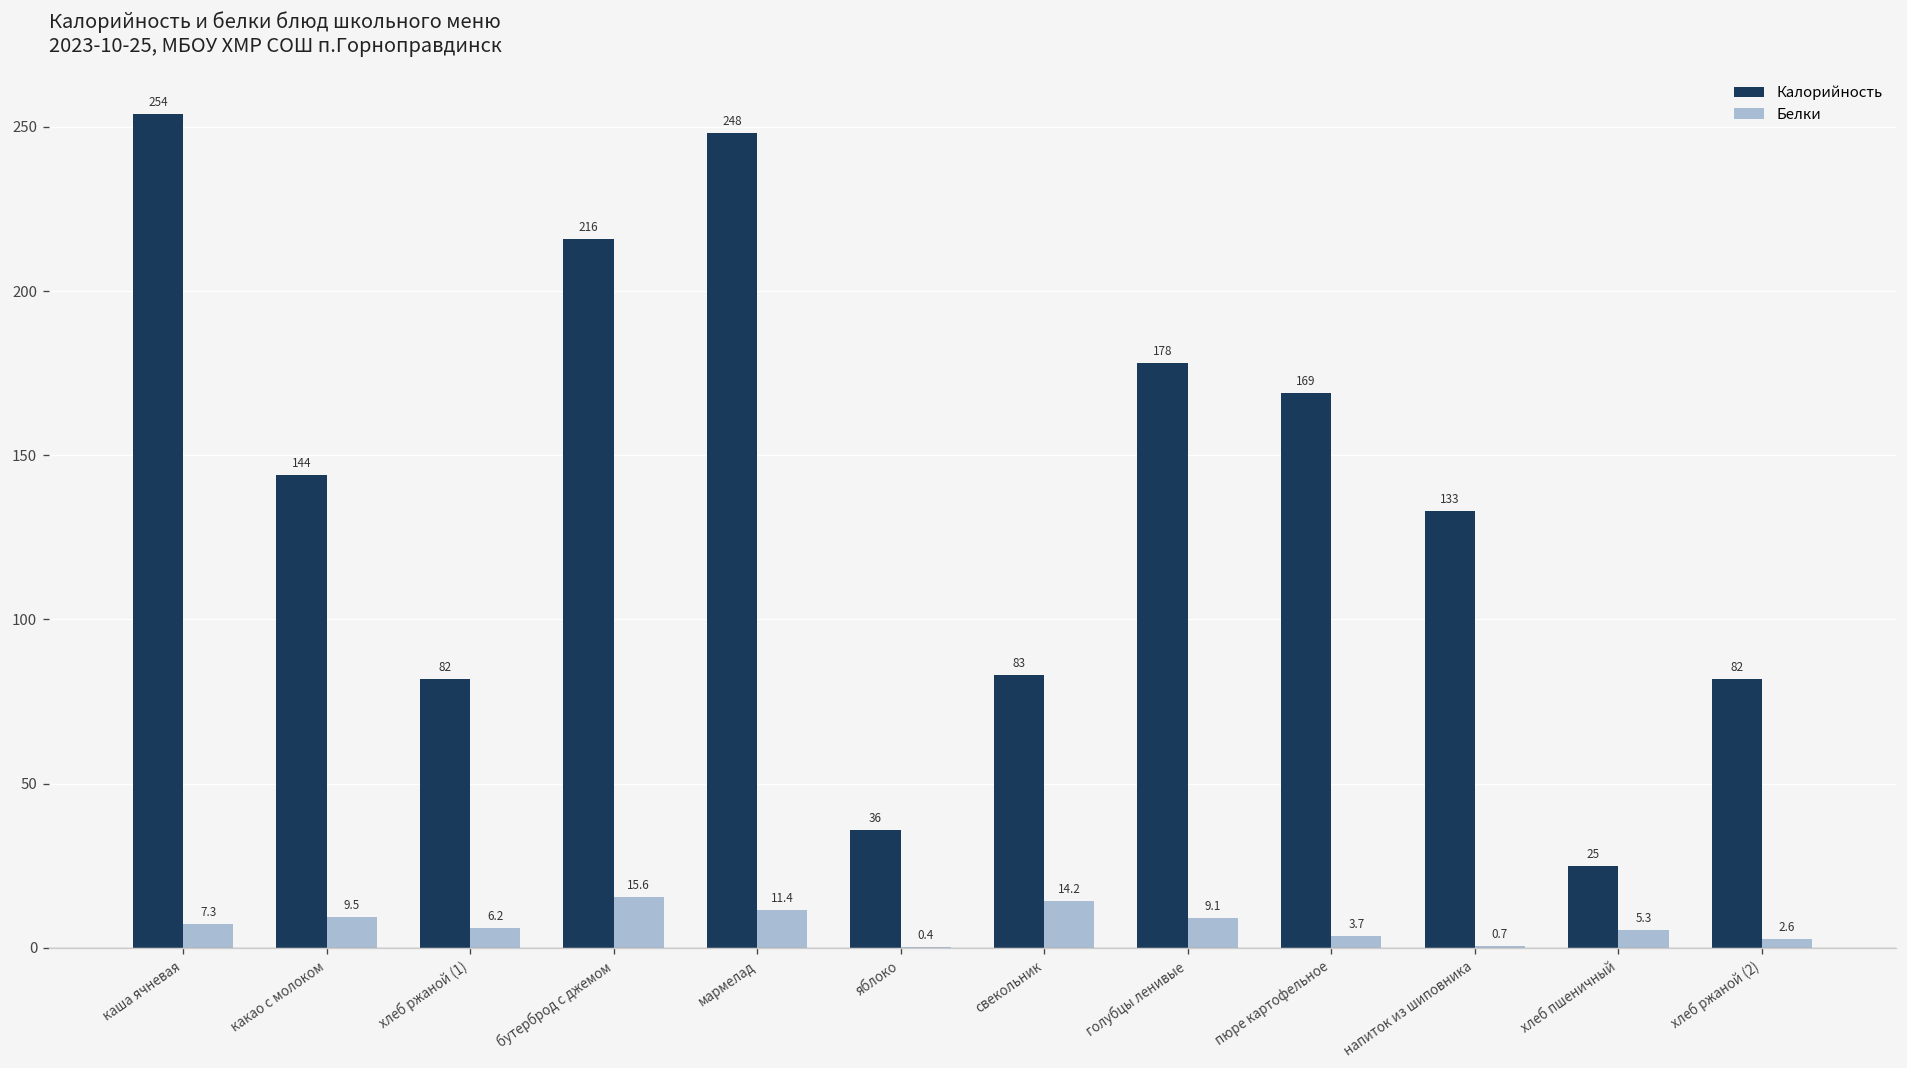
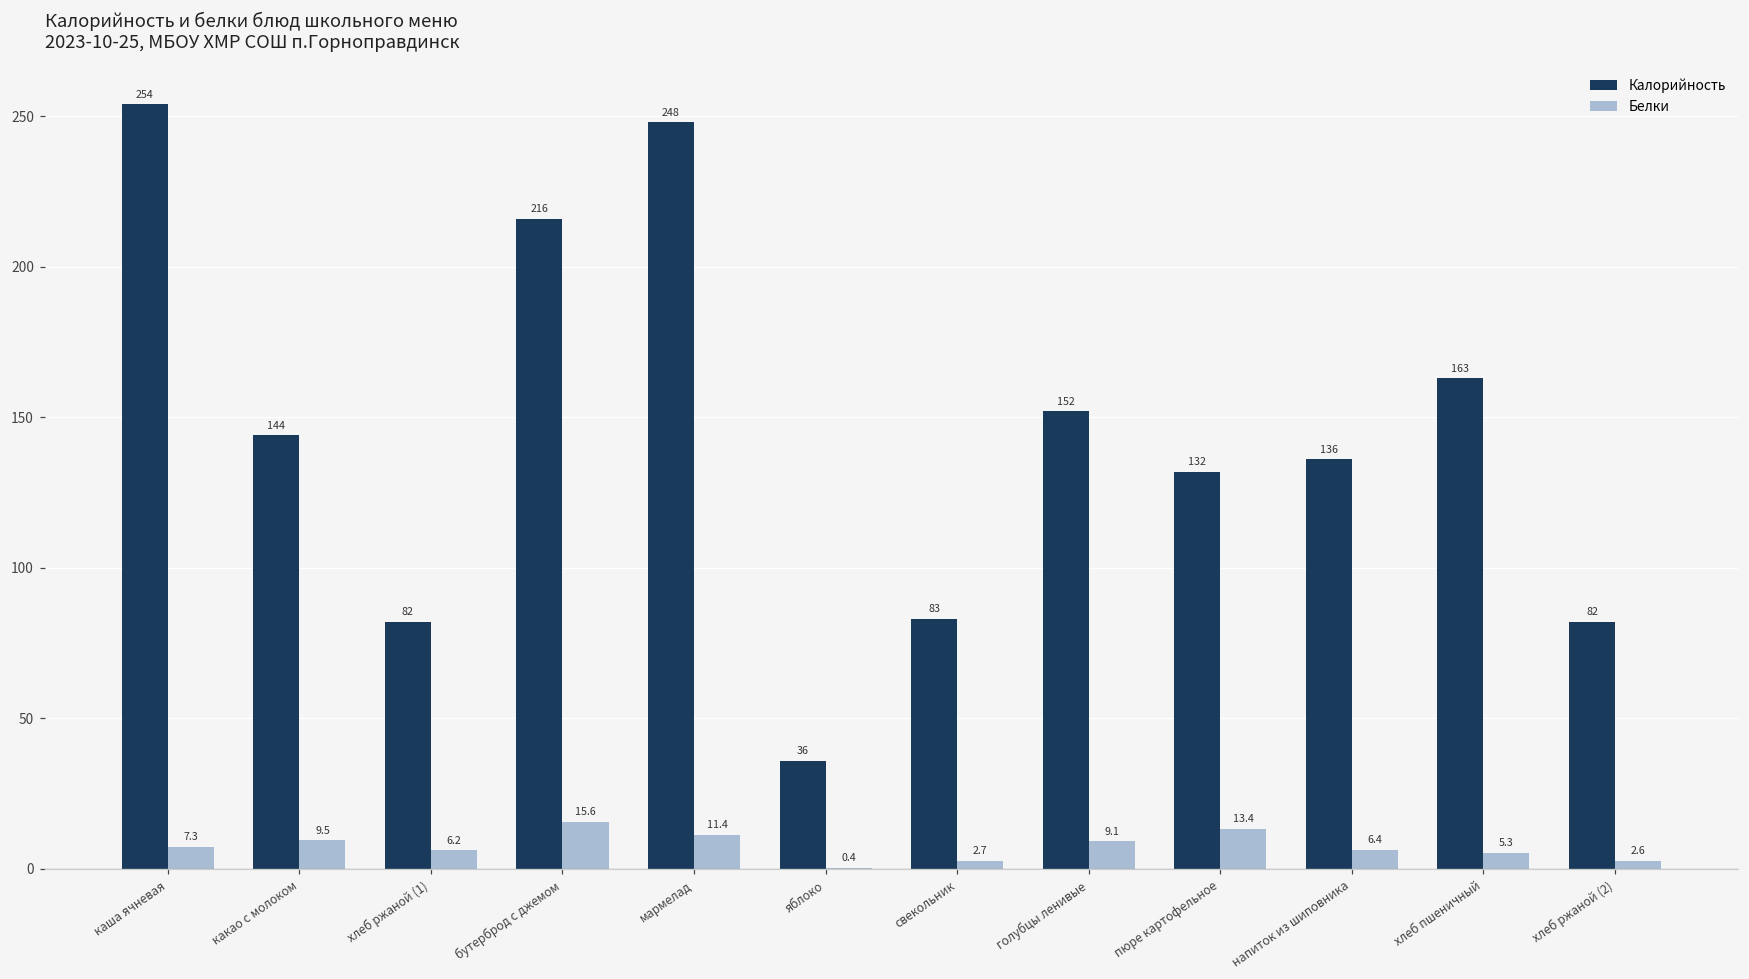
  {
    "Калорийность": {
      "каша ячневая": 254,
      "какао с молоком": 144,
      "хлеб ржаной (1)": 82,
      "бутерброд с джемом": 216,
      "мармелад": 248,
      "яблоко": 36,
      "свекольник": 83,
-     "голубцы ленивые": 178,
-     "пюре картофельное": 169,
-     "напиток из шиповника": 133,
-     "хлеб пшеничный": 25,
+     "голубцы ленивые": 152,
+     "пюре картофельное": 132,
+     "напиток из шиповника": 136,
+     "хлеб пшеничный": 163,
      "хлеб ржаной (2)": 82
    },
    "Белки": {
      "каша ячневая": 7.3,
      "какао с молоком": 9.5,
      "хлеб ржаной (1)": 6.2,
      "бутерброд с джемом": 15.6,
      "мармелад": 11.4,
      "яблоко": 0.4,
-     "свекольник": 14.2,
+     "свекольник": 2.7,
      "голубцы ленивые": 9.1,
-     "пюре картофельное": 3.7,
-     "напиток из шиповника": 0.7,
+     "пюре картофельное": 13.4,
+     "напиток из шиповника": 6.4,
      "хлеб пшеничный": 5.3,
      "хлеб ржаной (2)": 2.6
    }
  }
